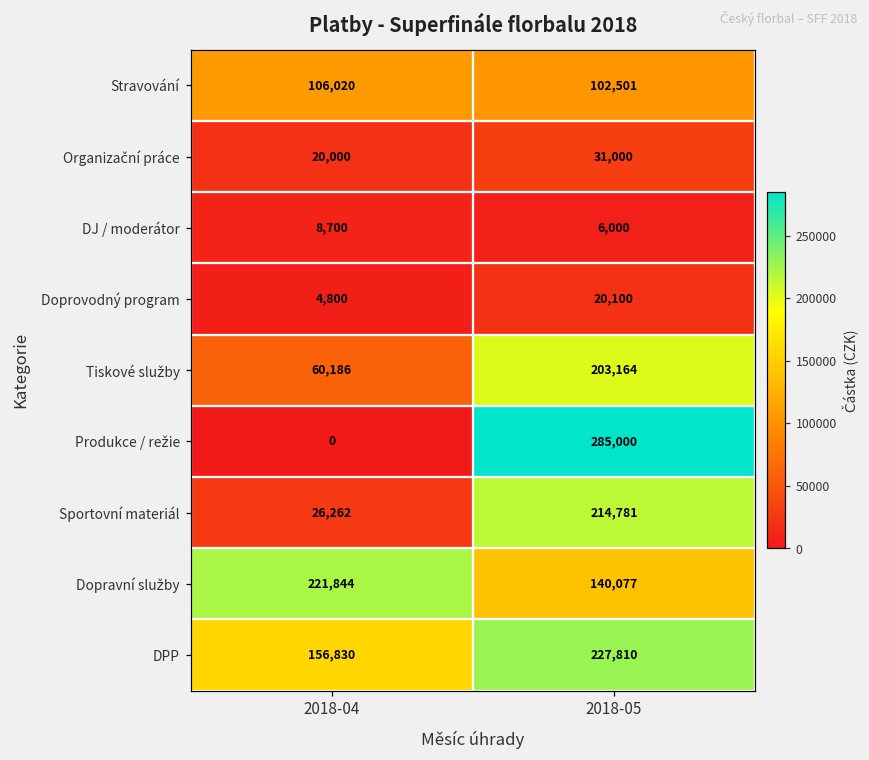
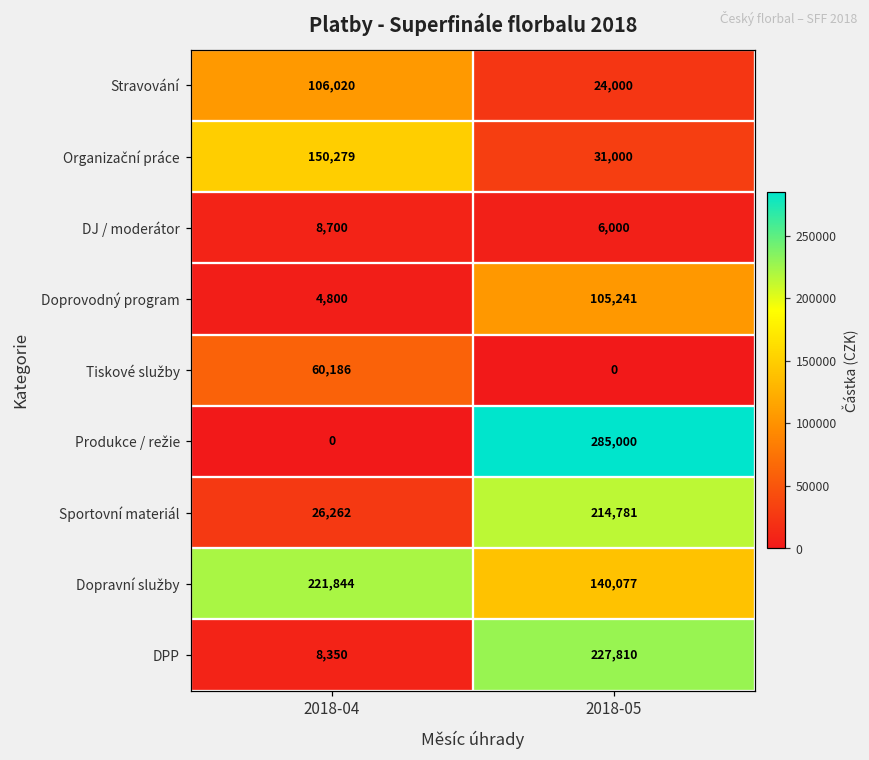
  {
    "Stravování": {
      "2018-04": "106,020",
-     "2018-05": "102,501"
+     "2018-05": "24,000"
    },
    "Organizační práce": {
-     "2018-04": "20,000",
+     "2018-04": "150,279",
      "2018-05": "31,000"
    },
    "DJ / moderátor": {
      "2018-04": "8,700",
      "2018-05": "6,000"
    },
    "Doprovodný program": {
      "2018-04": "4,800",
-     "2018-05": "20,100"
+     "2018-05": "105,241"
    },
    "Tiskové služby": {
      "2018-04": "60,186",
-     "2018-05": "203,164"
+     "2018-05": "0"
    },
    "Produkce / režie": {
      "2018-04": "0",
      "2018-05": "285,000"
    },
    "Sportovní materiál": {
      "2018-04": "26,262",
      "2018-05": "214,781"
    },
    "Dopravní služby": {
      "2018-04": "221,844",
      "2018-05": "140,077"
    },
    "DPP": {
-     "2018-04": "156,830",
+     "2018-04": "8,350",
      "2018-05": "227,810"
    }
  }
